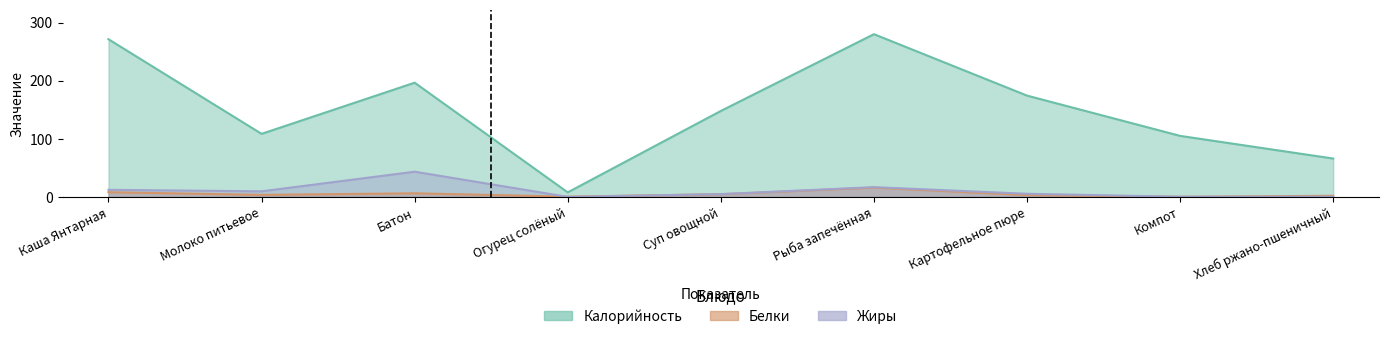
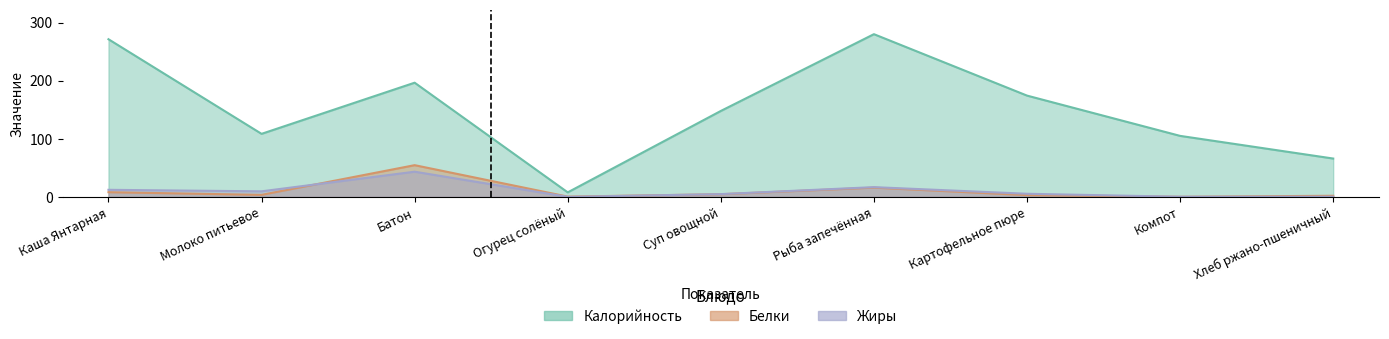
  {
    "Белки": {
      "Молоко питьевое": 0,
-     "Батон": 10
+     "Батон": 50
    }
  }
